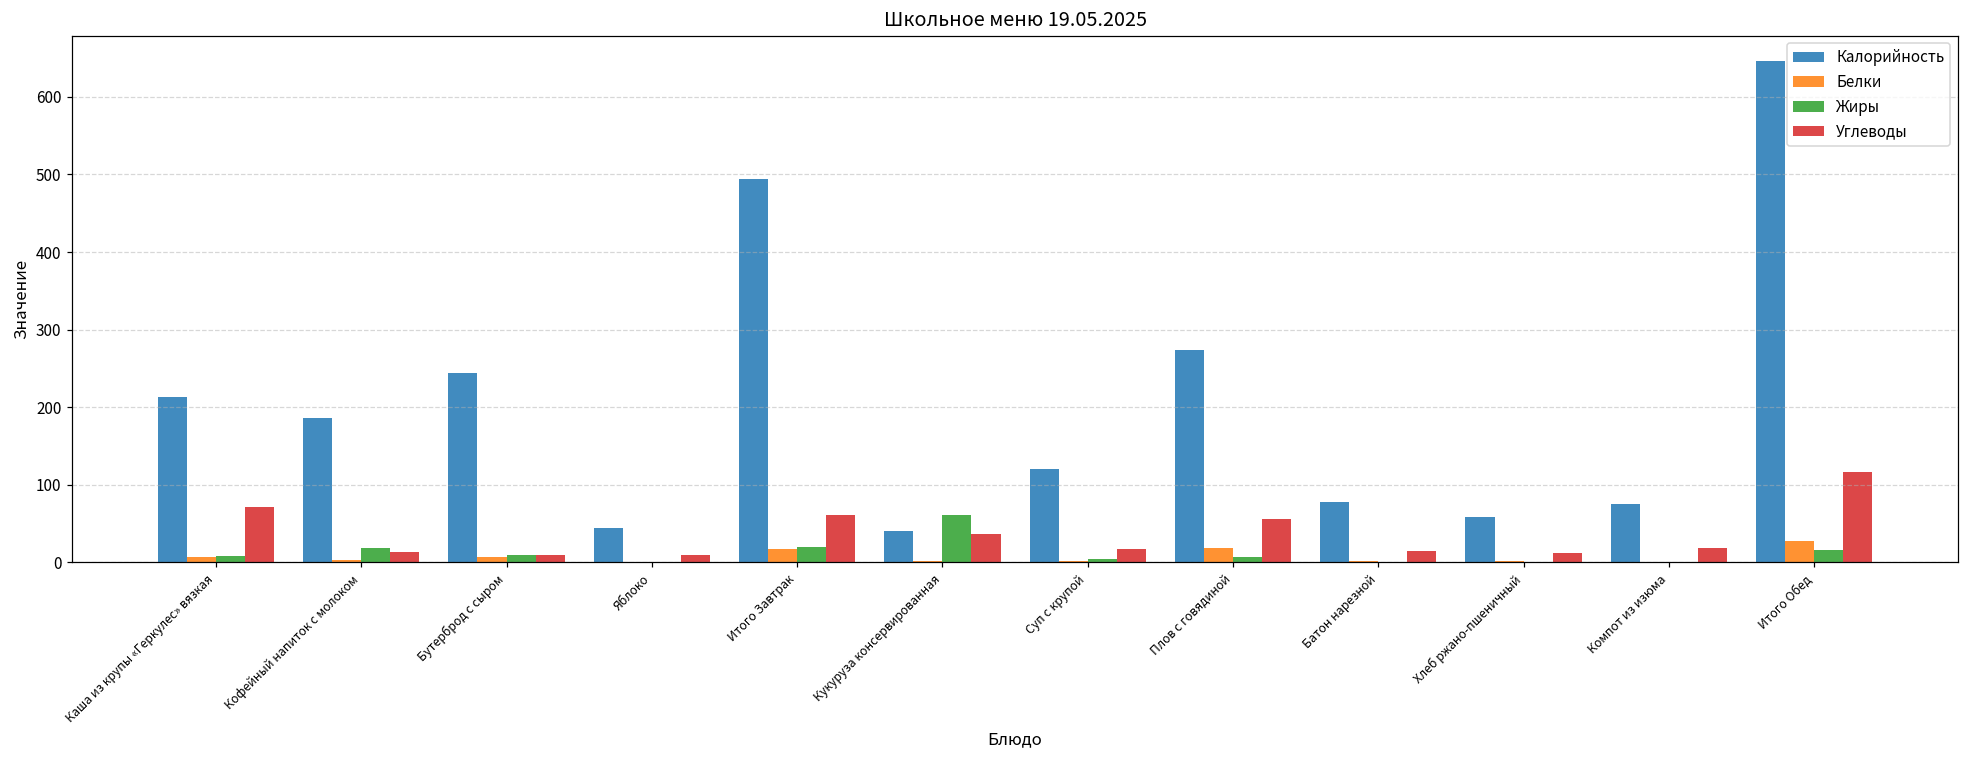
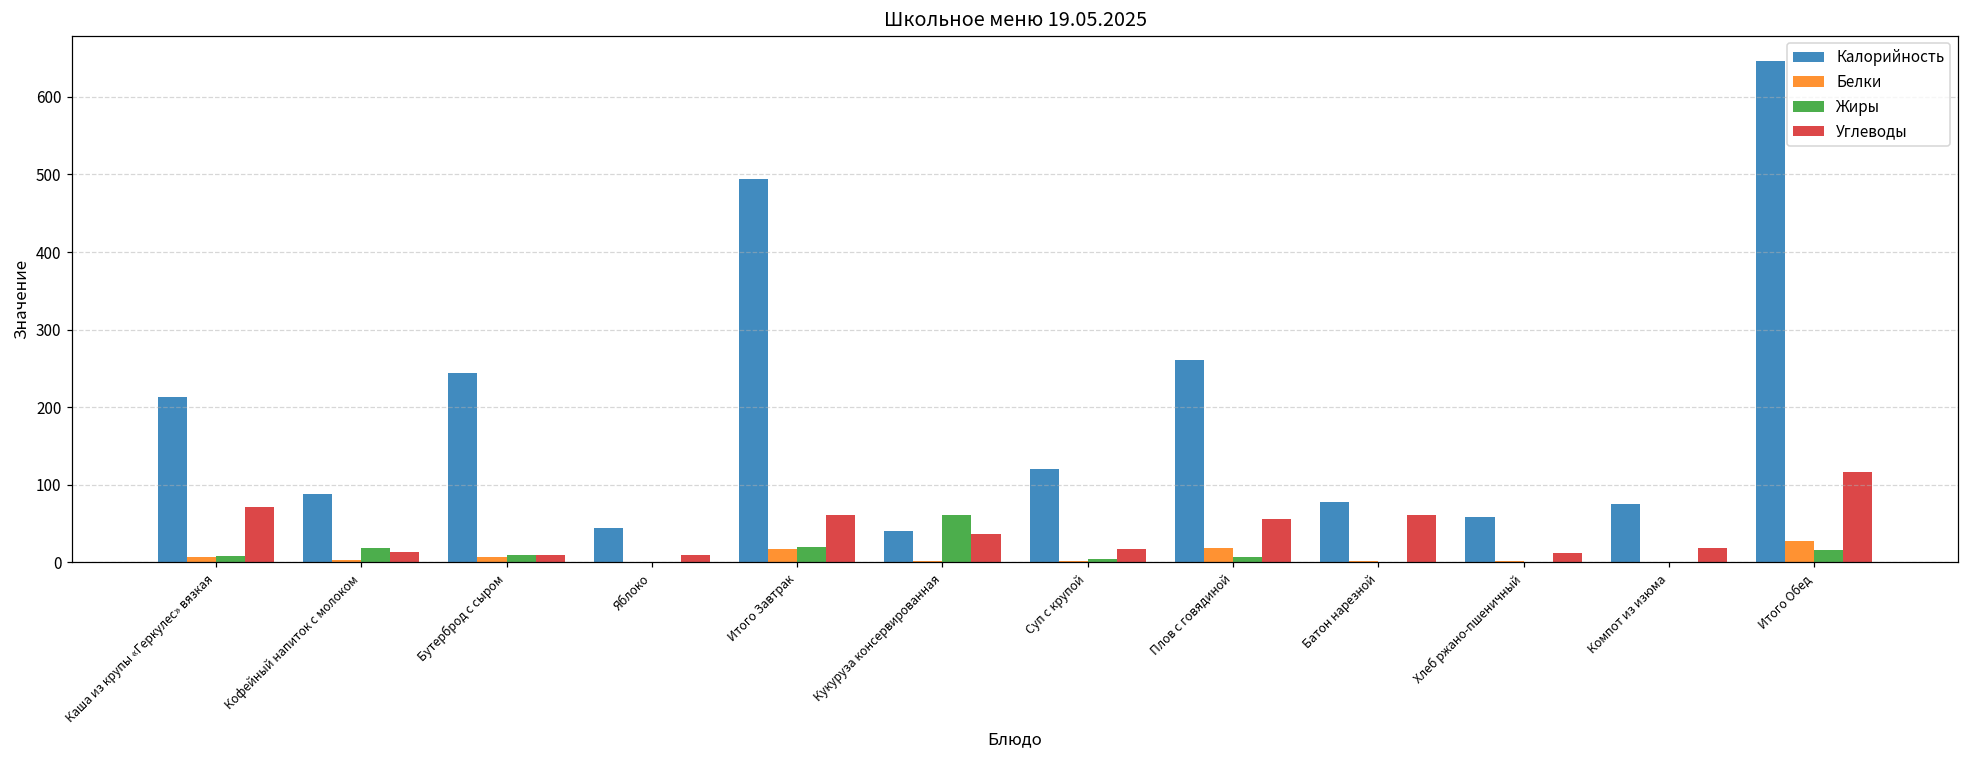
  {
    "Калорийность": {
      "Каша из крупы «Геркулес» вязкая": 210,
-     "Кофейный напиток с молоком": 190,
+     "Кофейный напиток с молоком": 90,
      "Бутерброд с сыром": 240,
      "Яблоко": 40,
      "Итого Завтрак": 490,
      "Кукуруза консервированная": 40,
      "Суп с крупой": 120,
-     "Плов с говядиной": 270,
+     "Плов с говядиной": 260,
      "Батон нарезной": 80,
      "Хлеб ржано-пшеничный": 60,
      "Компот из изюма": 80,
      "Итого Обед": 650
    },
    "Белки": {
      "Каша из крупы «Геркулес» вязкая": 10,
      "Бутерброд с сыром": 10,
      "Итого Завтрак": 20,
      "Плов с говядиной": 20,
      "Итого Обед": 30
    },
    "Жиры": {
      "Каша из крупы «Геркулес» вязкая": 10,
      "Кофейный напиток с молоком": 20,
      "Бутерброд с сыром": 10,
      "Итого Завтрак": 20,
      "Кукуруза консервированная": 60,
      "Суп с крупой": 10,
      "Плов с говядиной": 10,
      "Итого Обед": 20
    },
    "Углеводы": {
      "Каша из крупы «Геркулес» вязкая": 70,
      "Кофейный напиток с молоком": 10,
      "Бутерброд с сыром": 10,
      "Яблоко": 10,
      "Итого Завтрак": 60,
      "Кукуруза консервированная": 40,
      "Суп с крупой": 20,
      "Плов с говядиной": 60,
-     "Батон нарезной": 20,
+     "Батон нарезной": 60,
      "Хлеб ржано-пшеничный": 10,
      "Компот из изюма": 20,
      "Итого Обед": 120
    }
  }
